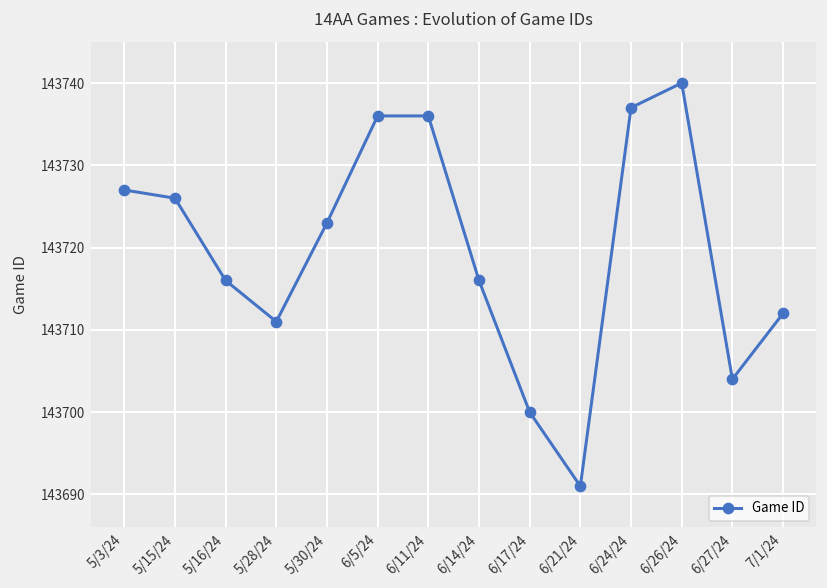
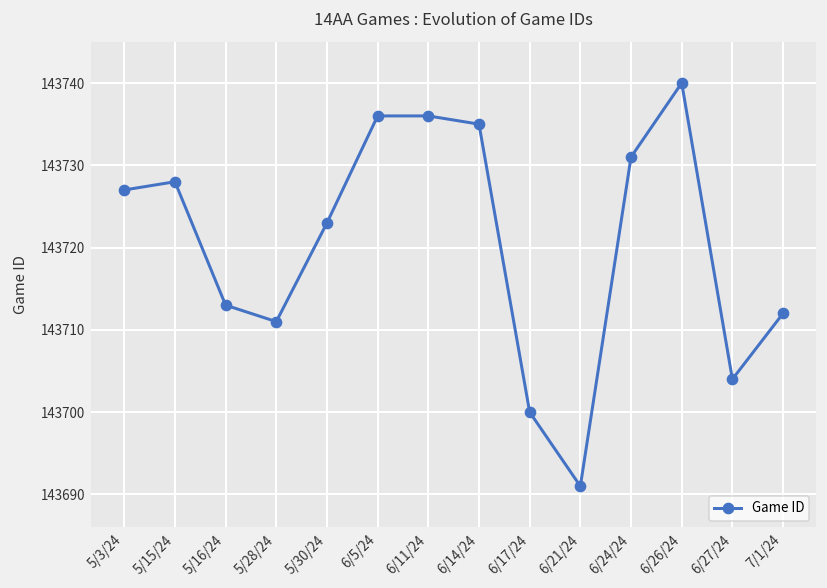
  {
    "5/3/24": 143727,
-   "5/15/24": 143726,
-   "5/16/24": 143716,
+   "5/15/24": 143728,
+   "5/16/24": 143713,
    "5/28/24": 143711,
    "5/30/24": 143723,
    "6/5/24": 143736,
    "6/11/24": 143736,
-   "6/14/24": 143716,
+   "6/14/24": 143735,
    "6/17/24": 143700,
    "6/21/24": 143691,
-   "6/24/24": 143737,
+   "6/24/24": 143731,
    "6/26/24": 143740,
    "6/27/24": 143704,
    "7/1/24": 143712
  }
